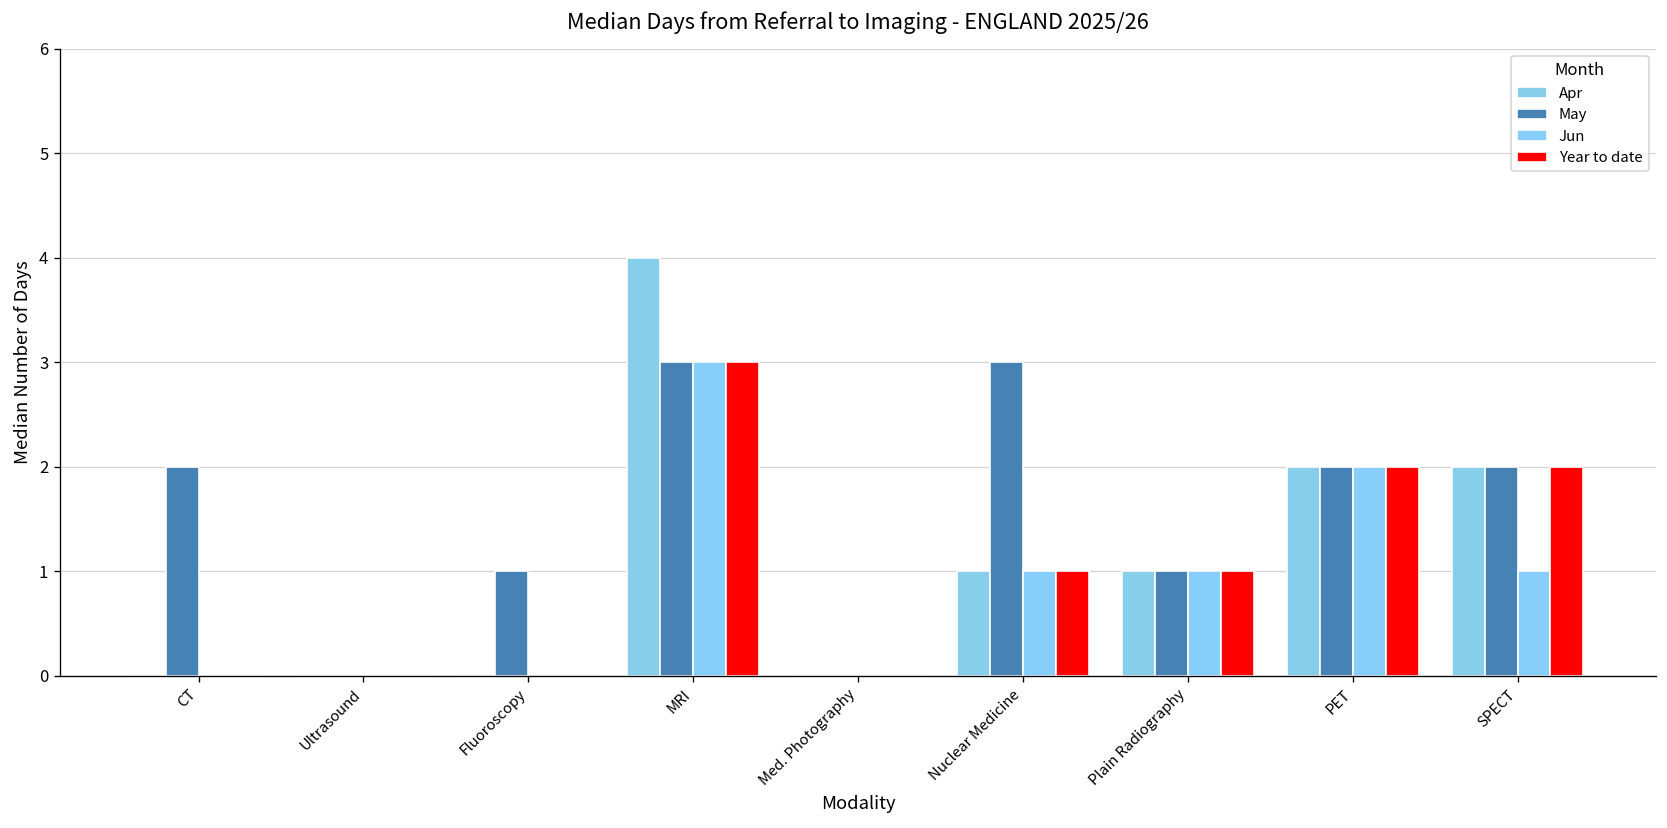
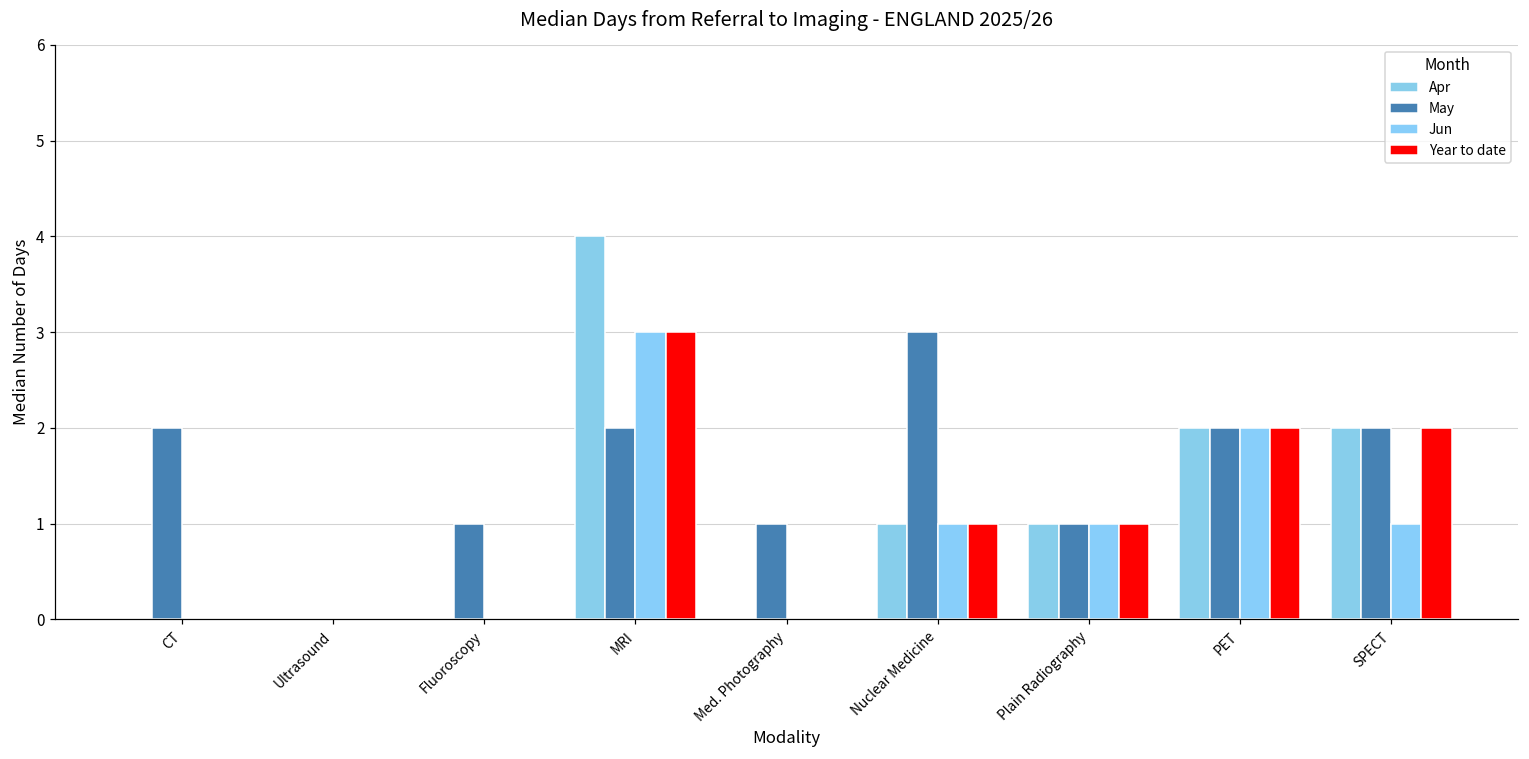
  {
    "May": {
      "CT": 2,
      "Ultrasound": 0,
      "Fluoroscopy": 1,
-     "MRI": 3,
-     "Med. Photography": 0,
+     "MRI": 2,
+     "Med. Photography": 1,
      "Nuclear Medicine": 3,
      "Plain Radiography": 1,
      "PET": 2,
      "SPECT": 2
    },
    "Year to date": {
      "CT": 0,
      "Ultrasound": 0,
      "Fluoroscopy": 0,
      "MRI": 3,
      "Med. Photography": 0,
      "Nuclear Medicine": 1,
      "Plain Radiography": 1,
      "PET": 2,
      "SPECT": 2
    }
  }
